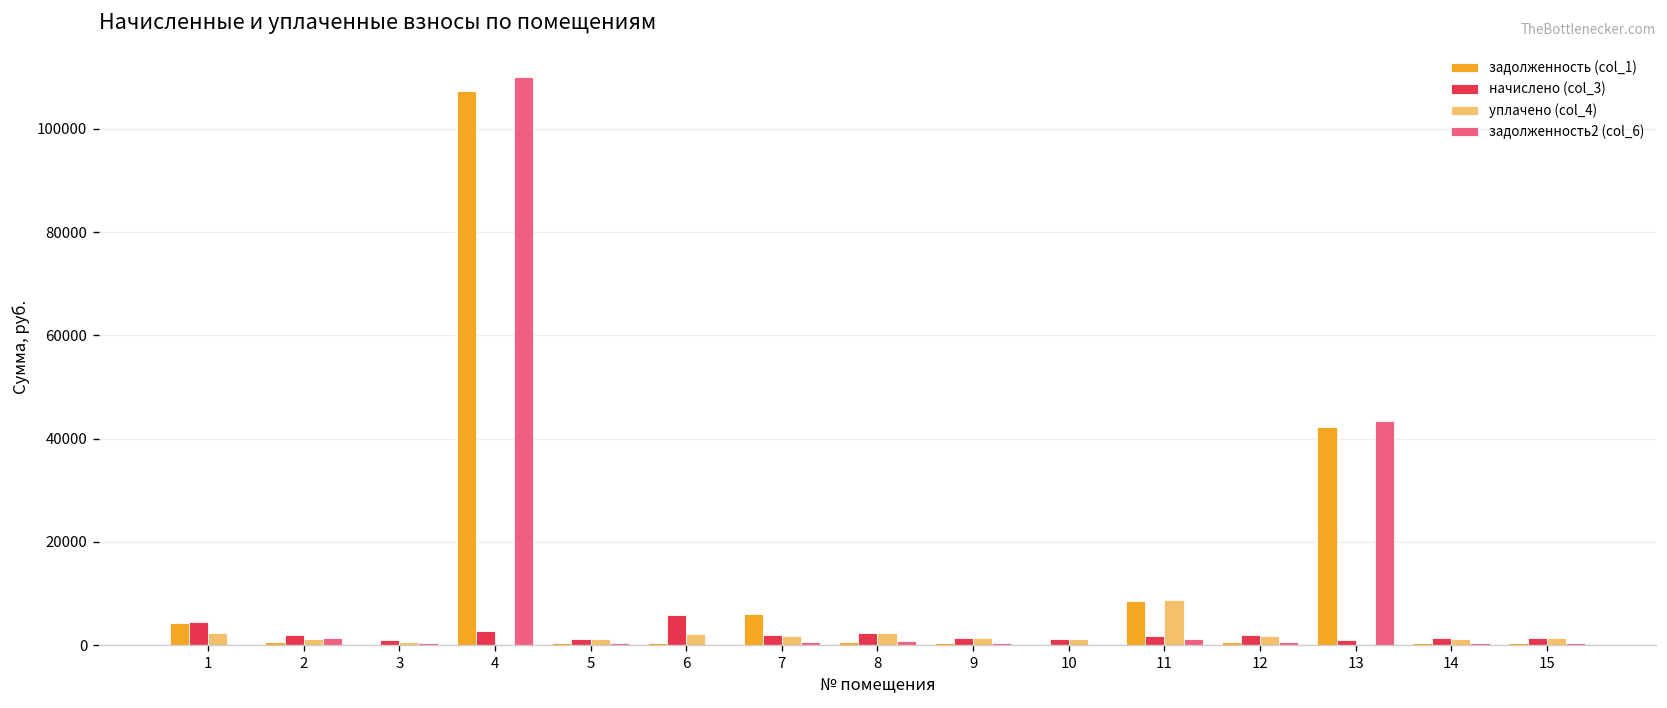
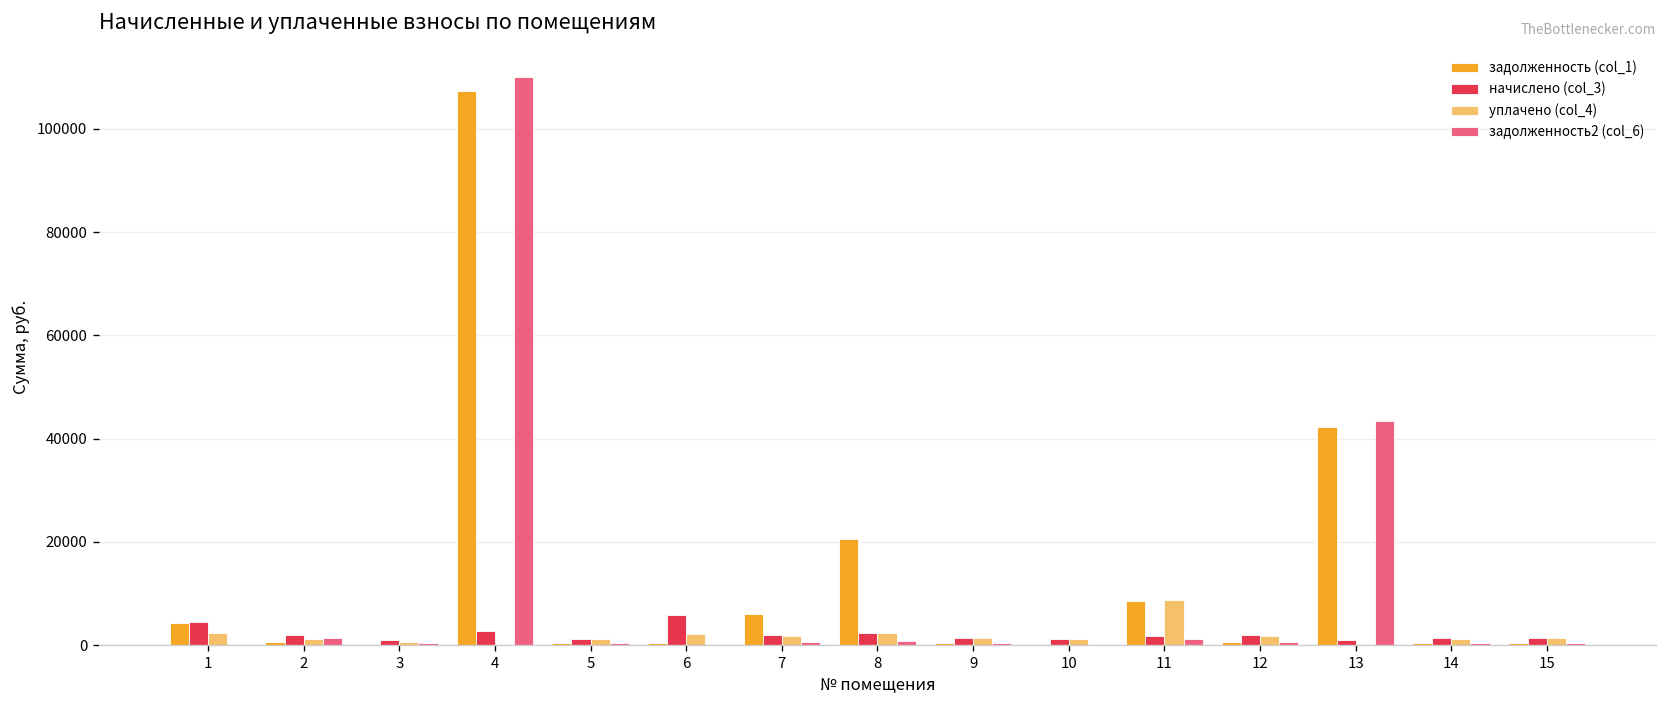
  {
    "задолженность (col_1)": {
      "1": 4000,
      "3": 0,
      "4": 107000,
      "7": 6000,
-     "8": 1000,
+     "8": 21000,
      "10": 0,
      "11": 9000,
      "13": 42000
    },
    "начислено (col_3)": {
      "1": 5000,
      "2": 2000,
      "3": 1000,
      "4": 3000,
      "5": 1000,
      "6": 6000,
      "7": 2000,
      "8": 2000,
      "9": 1000,
      "10": 1000,
      "11": 2000,
      "12": 2000,
      "13": 1000,
      "14": 1000,
      "15": 1000
    },
    "уплачено (col_4)": {
      "1": 2000,
      "2": 1000,
      "3": 1000,
      "4": 0,
      "5": 1000,
      "6": 2000,
      "7": 2000,
      "8": 2000,
      "9": 1000,
      "10": 1000,
      "11": 9000,
      "12": 2000,
      "13": 0,
      "14": 1000,
      "15": 1000
    },
    "задолженность2 (col_6)": {
      "1": 0,
      "2": 1000,
      "4": 110000,
      "6": 0,
      "7": 1000,
      "8": 1000,
      "10": 0,
      "11": 1000,
      "12": 1000,
      "13": 43000
    }
  }
